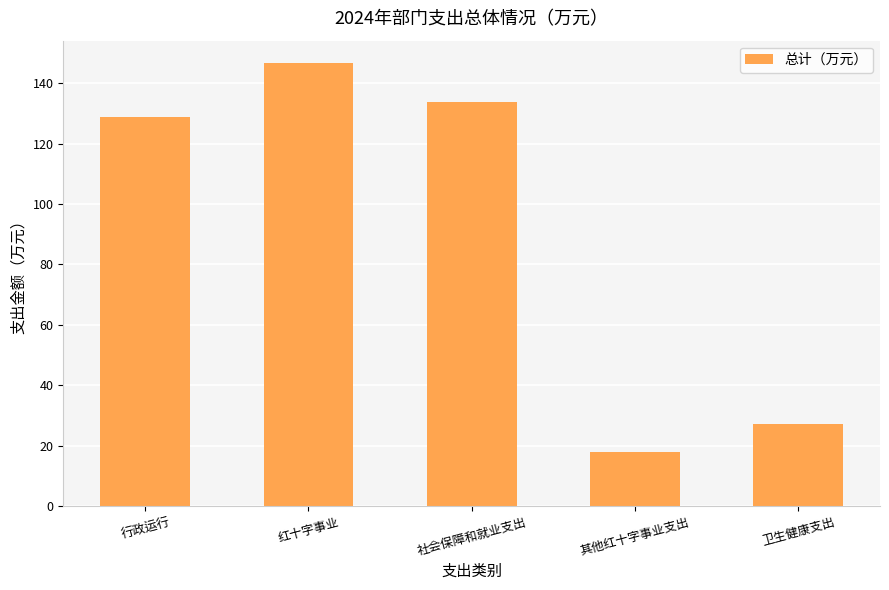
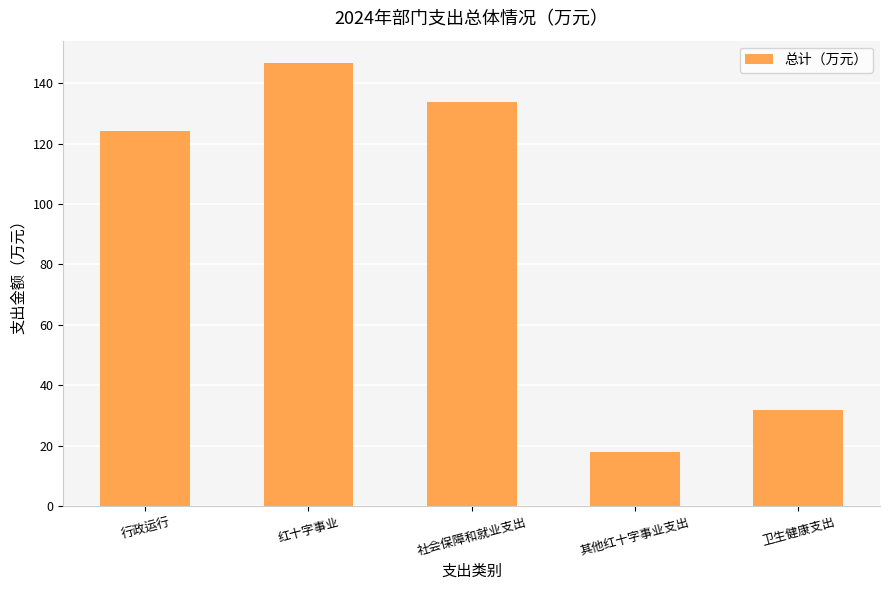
  {
-   "行政运行": 129,
+   "行政运行": 124,
    "红十字事业": 147,
    "社会保障和就业支出": 134,
    "其他红十字事业支出": 18,
-   "卫生健康支出": 27
+   "卫生健康支出": 32
  }
